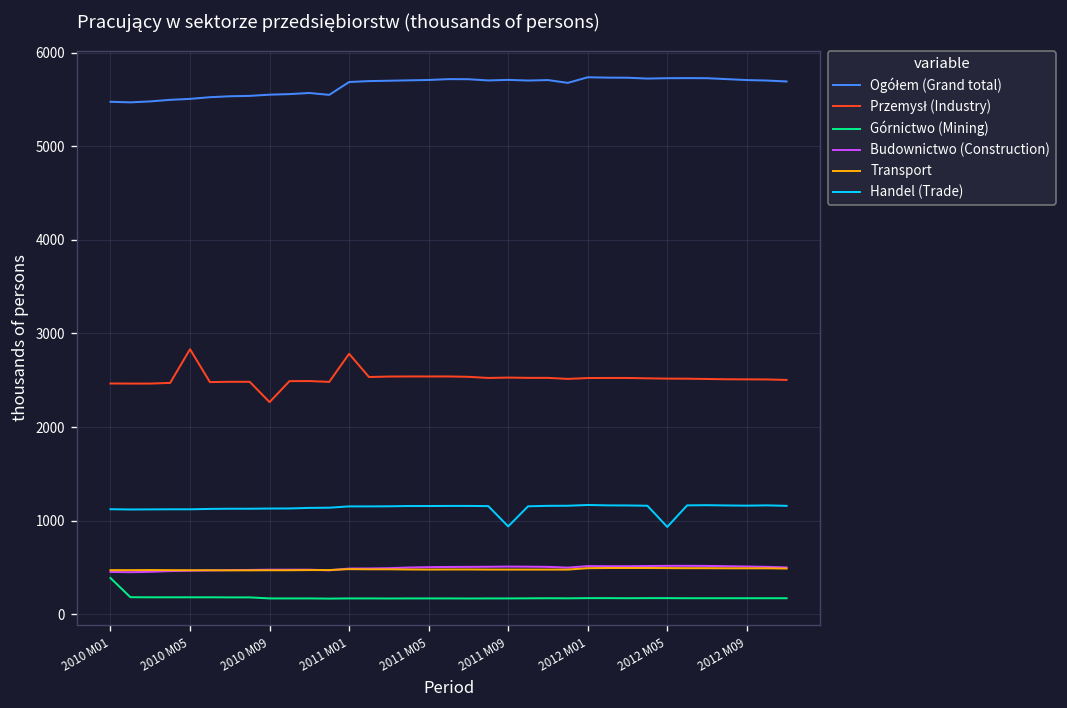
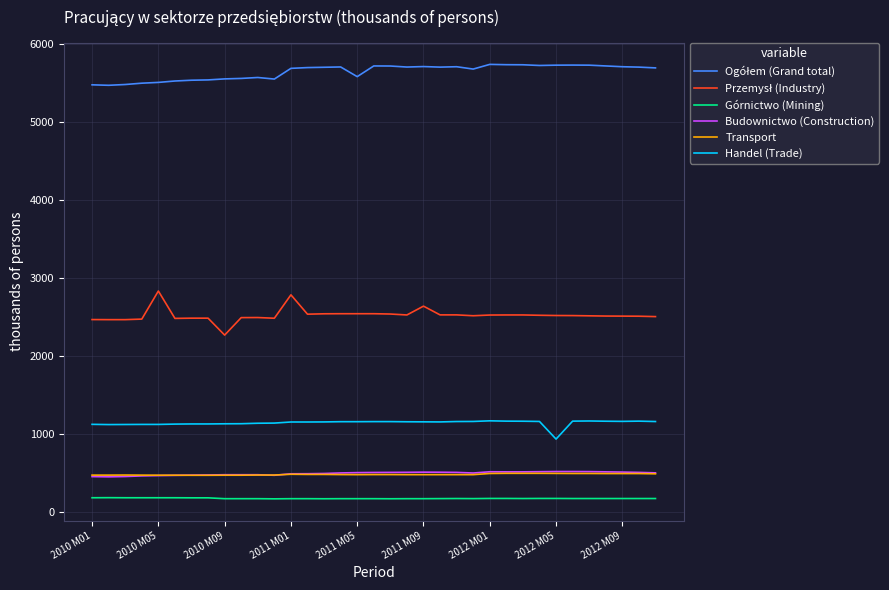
  {
    "Ogółem (Grand total)": {
      "2010 M01": 5500,
      "2010 M05": 5500,
      "2010 M09": 5600,
      "2011 M01": 5700,
-     "2011 M05": 5700,
+     "2011 M05": 5600,
      "2011 M09": 5700,
      "2012 M01": 5700,
      "2012 M05": 5700,
      "2012 M09": 5700
    },
    "Przemysł (Industry)": {
      "2010 M01": 2500,
      "2010 M05": 2800,
      "2010 M09": 2300,
      "2011 M01": 2800,
      "2011 M05": 2500,
-     "2011 M09": 2500,
+     "2011 M09": 2600,
      "2012 M01": 2500,
      "2012 M05": 2500,
      "2012 M09": 2500
    },
    "Górnictwo (Mining)": {
-     "2010 M01": 400,
+     "2010 M01": 200,
      "2010 M05": 200,
      "2010 M09": 200,
      "2011 M01": 200,
      "2011 M05": 200,
      "2011 M09": 200,
      "2012 M01": 200,
      "2012 M05": 200,
      "2012 M09": 200
    },
    "Handel (Trade)": {
      "2010 M01": 1100,
      "2010 M05": 1100,
      "2010 M09": 1100,
      "2011 M01": 1200,
      "2011 M05": 1200,
-     "2011 M09": 900,
+     "2011 M09": 1200,
      "2012 M01": 1200,
      "2012 M05": 900,
      "2012 M09": 1200
    }
  }
